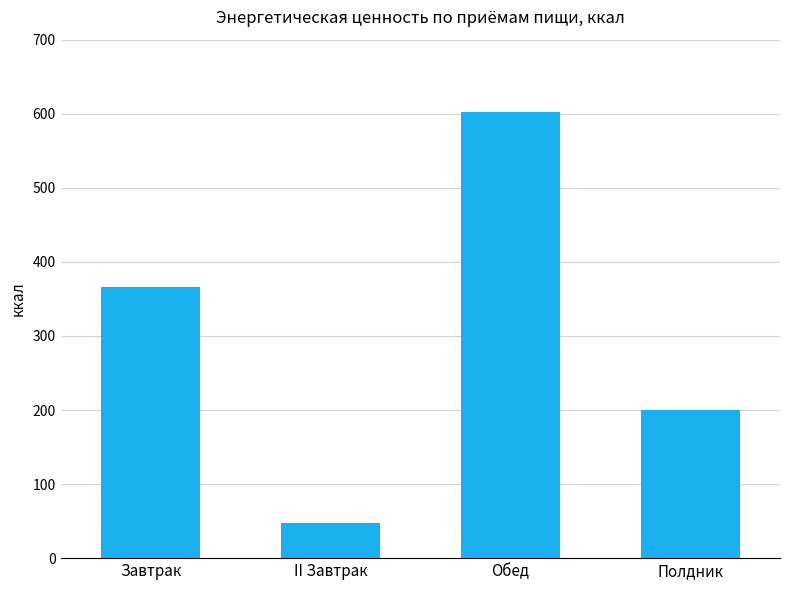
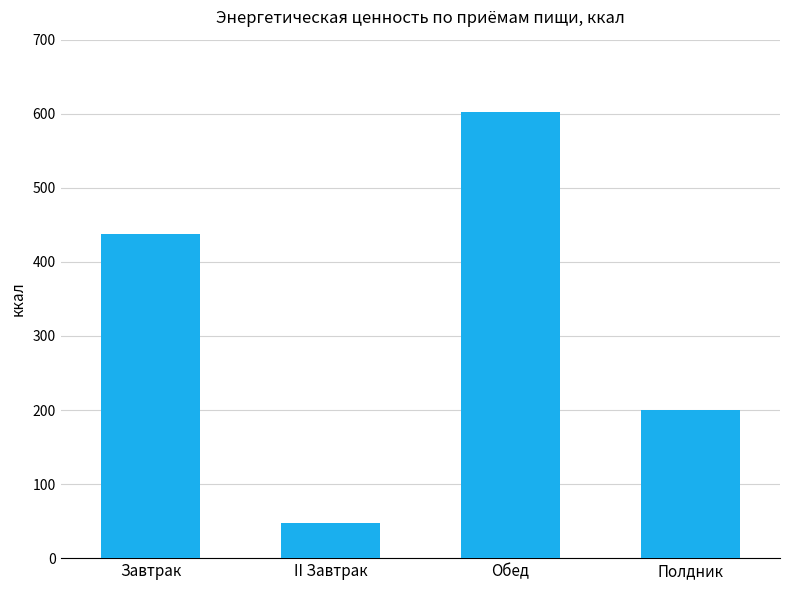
  {
-   "Завтрак": 370,
+   "Завтрак": 440,
    "II Завтрак": 50,
    "Обед": 600,
    "Полдник": 200
  }
